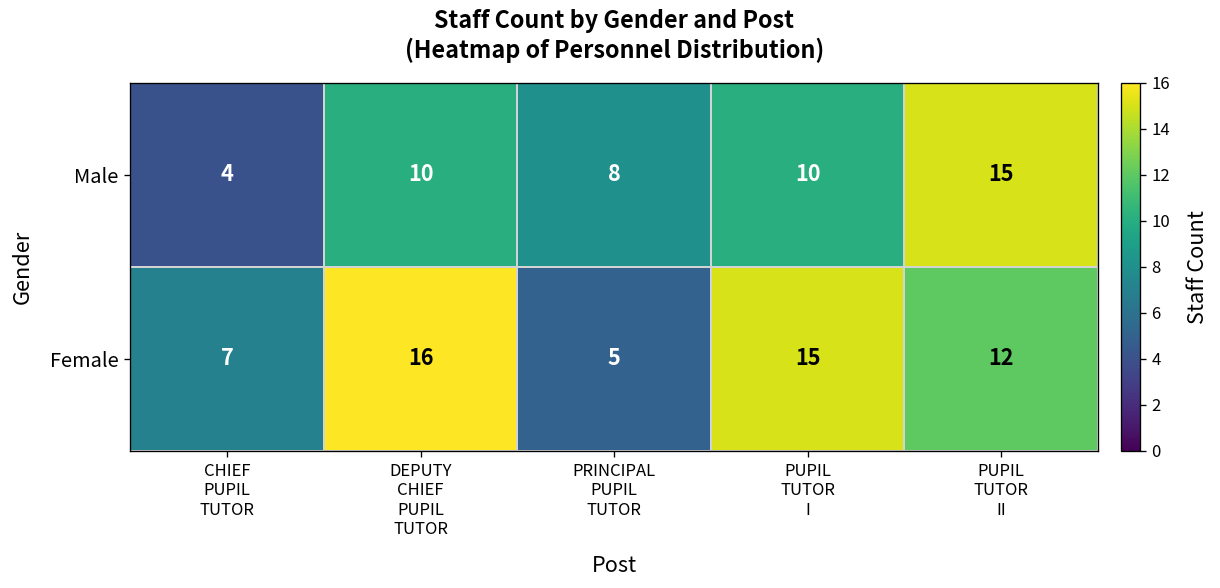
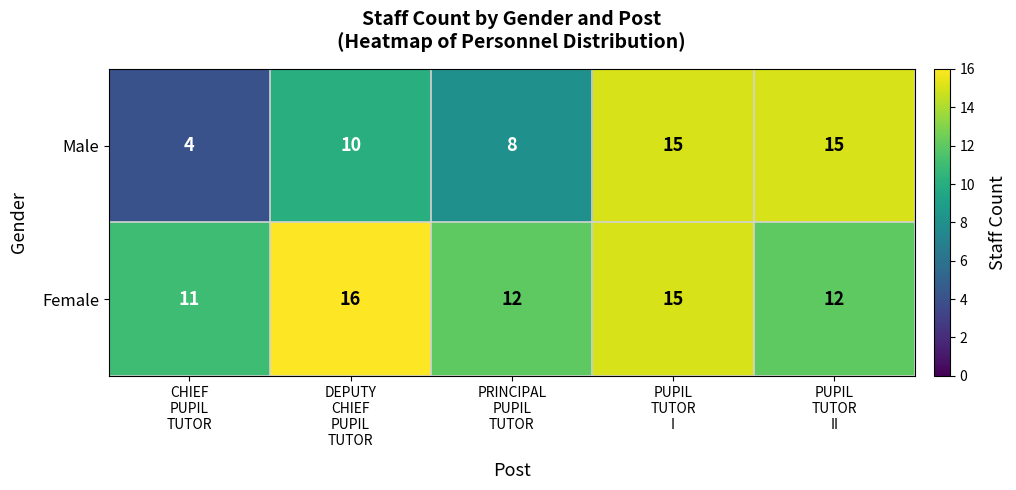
  {
    "Male": {
      "CHIEF PUPIL TUTOR": 4,
      "DEPUTY CHIEF PUPIL TUTOR": 10,
      "PRINCIPAL PUPIL TUTOR": 8,
-     "PUPIL TUTOR I": 10,
+     "PUPIL TUTOR I": 15,
      "PUPIL TUTOR II": 15
    },
    "Female": {
-     "CHIEF PUPIL TUTOR": 7,
+     "CHIEF PUPIL TUTOR": 11,
      "DEPUTY CHIEF PUPIL TUTOR": 16,
-     "PRINCIPAL PUPIL TUTOR": 5,
+     "PRINCIPAL PUPIL TUTOR": 12,
      "PUPIL TUTOR I": 15,
      "PUPIL TUTOR II": 12
    }
  }
